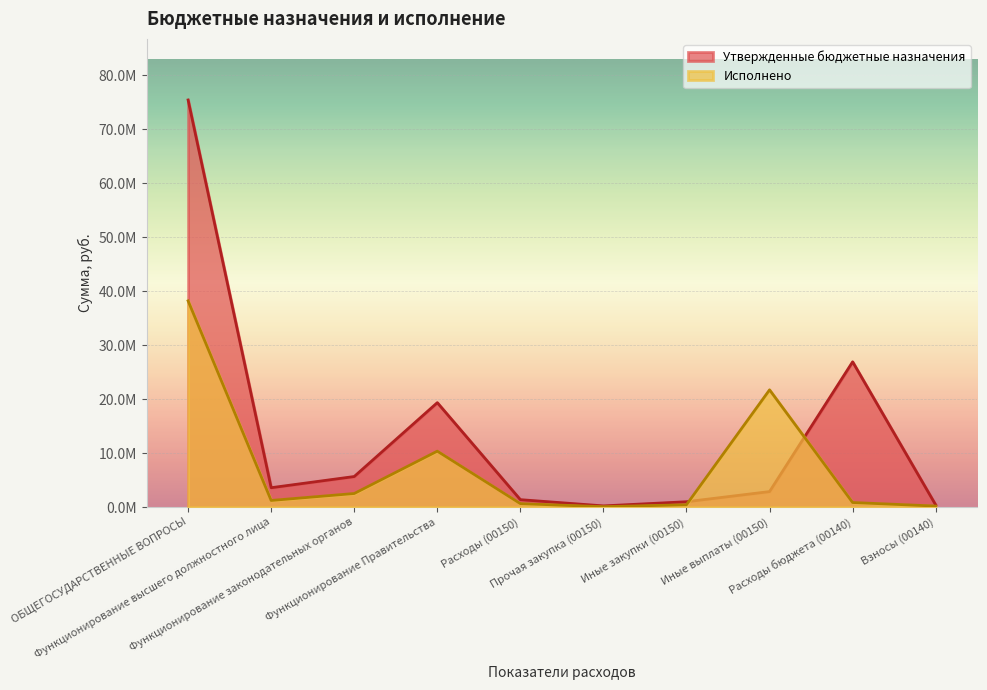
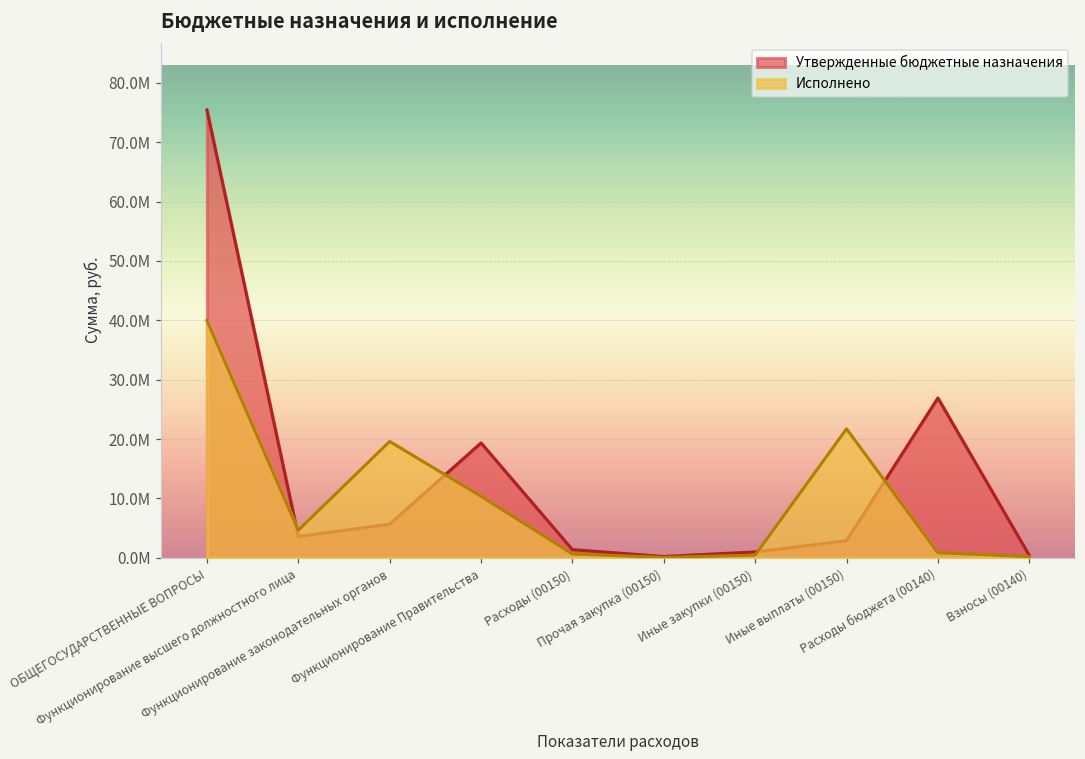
  {
    "Утвержденные бюджетные назначения": {
      "ОБЩЕГОСУДАРСТВЕННЫЕ ВОПРОСЫ": 75000000,
      "Функционирование высшего должностного лица": 4000000,
      "Функционирование законодательных органов": 6000000,
      "Функционирование Правительства": 19000000,
      "Расходы (00150)": 1000000,
      "Иные закупки (00150)": 1000000,
      "Иные выплаты (00150)": 3000000,
      "Расходы бюджета (00140)": 27000000
    },
    "Исполнено": {
-     "ОБЩЕГОСУДАРСТВЕННЫЕ ВОПРОСЫ": 38000000,
-     "Функционирование высшего должностного лица": 1000000,
-     "Функционирование законодательных органов": 3000000,
+     "ОБЩЕГОСУДАРСТВЕННЫЕ ВОПРОСЫ": 40000000,
+     "Функционирование высшего должностного лица": 5000000,
+     "Функционирование законодательных органов": 20000000,
      "Функционирование Правительства": 10000000,
      "Расходы (00150)": 1000000,
      "Иные закупки (00150)": 0,
      "Иные выплаты (00150)": 22000000,
      "Расходы бюджета (00140)": 1000000
    }
  }
